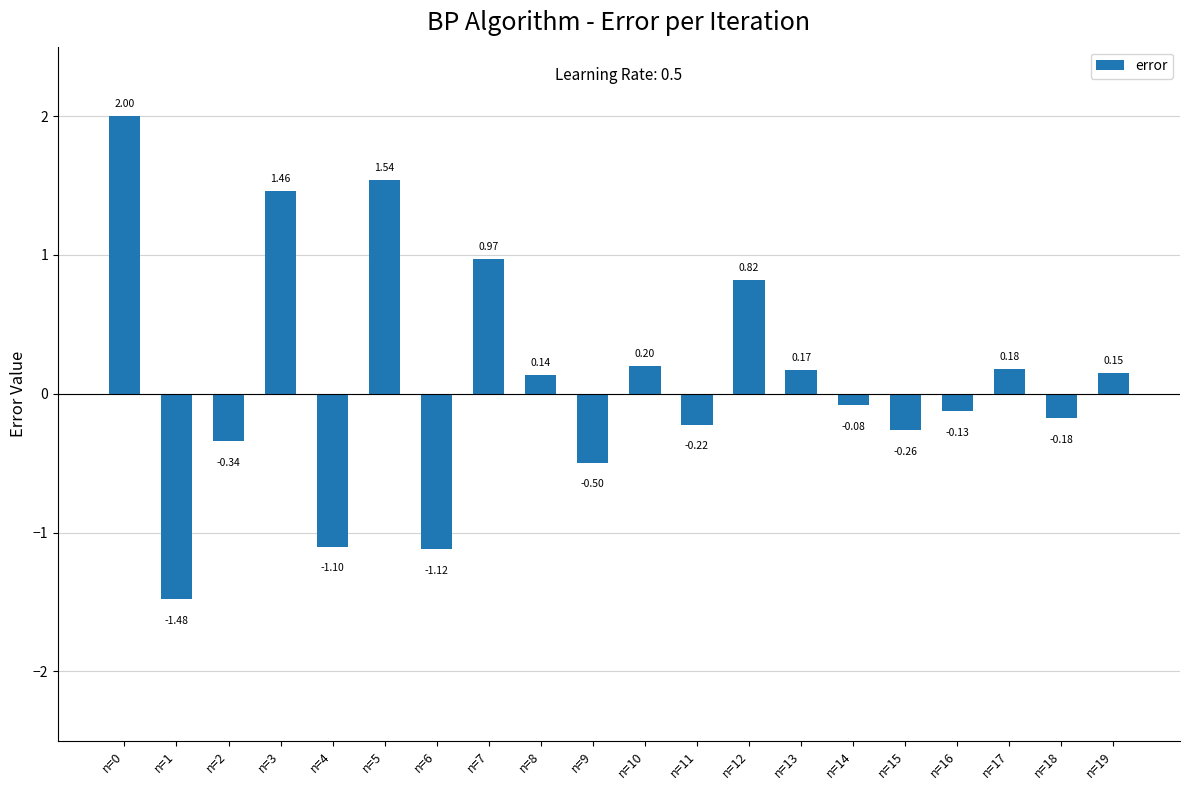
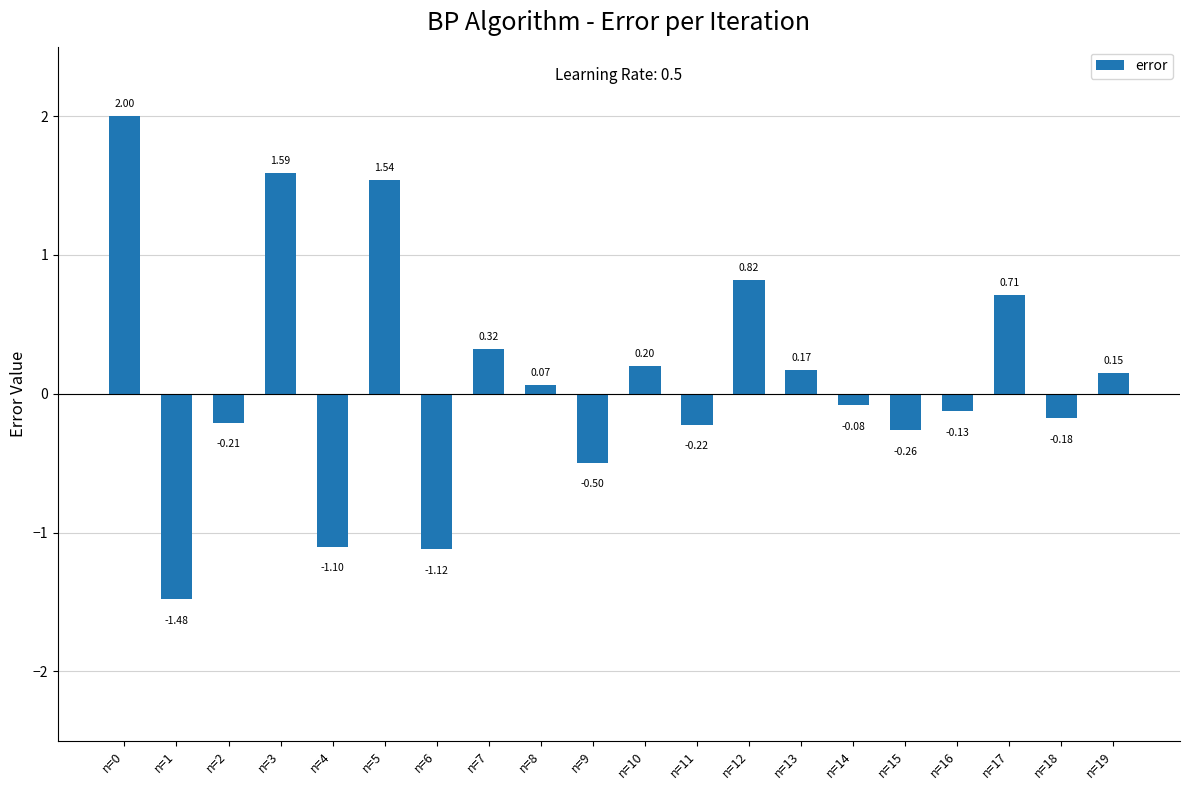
  {
    "n=0": 2.00,
    "n=1": -1.48,
-   "n=2": -0.34,
-   "n=3": 1.46,
+   "n=2": -0.21,
+   "n=3": 1.59,
    "n=4": -1.10,
    "n=5": 1.54,
    "n=6": -1.12,
-   "n=7": 0.97,
-   "n=8": 0.14,
+   "n=7": 0.32,
+   "n=8": 0.07,
    "n=9": -0.50,
    "n=10": 0.20,
    "n=11": -0.22,
    "n=12": 0.82,
    "n=13": 0.17,
    "n=14": -0.08,
    "n=15": -0.26,
    "n=16": -0.13,
-   "n=17": 0.18,
+   "n=17": 0.71,
    "n=18": -0.18,
    "n=19": 0.15
  }
